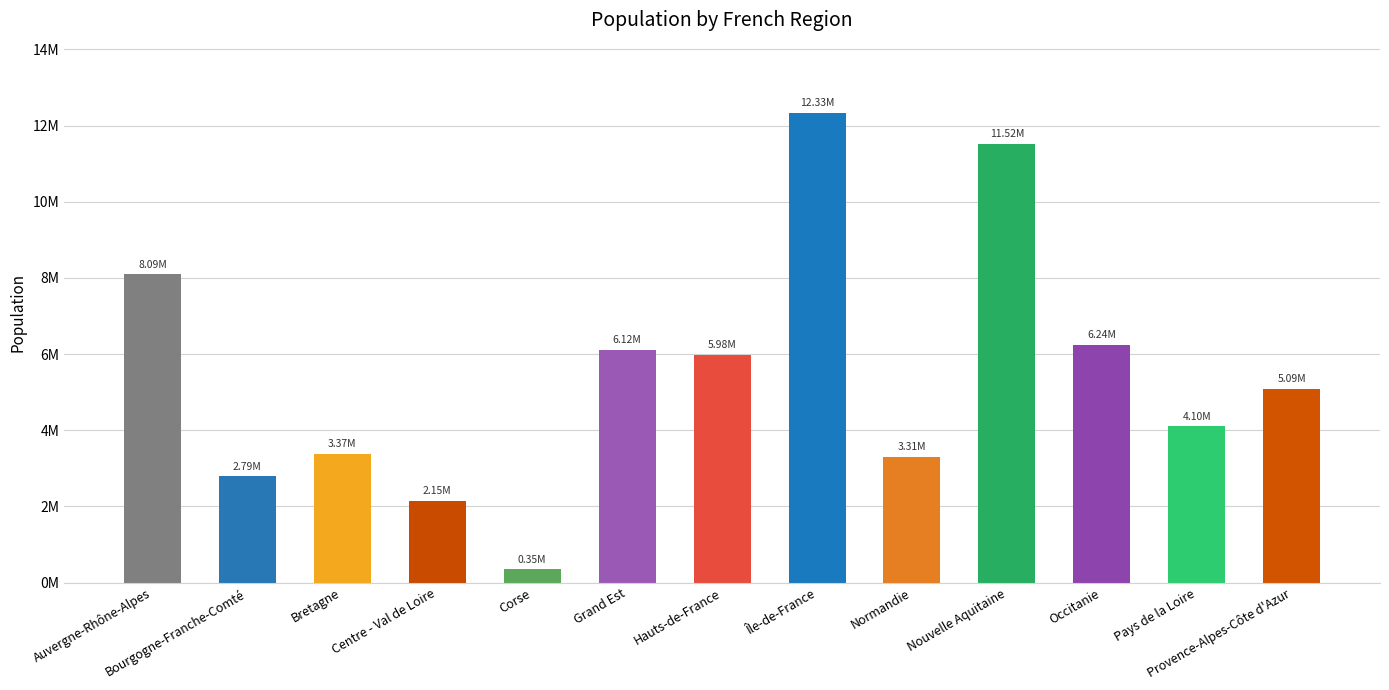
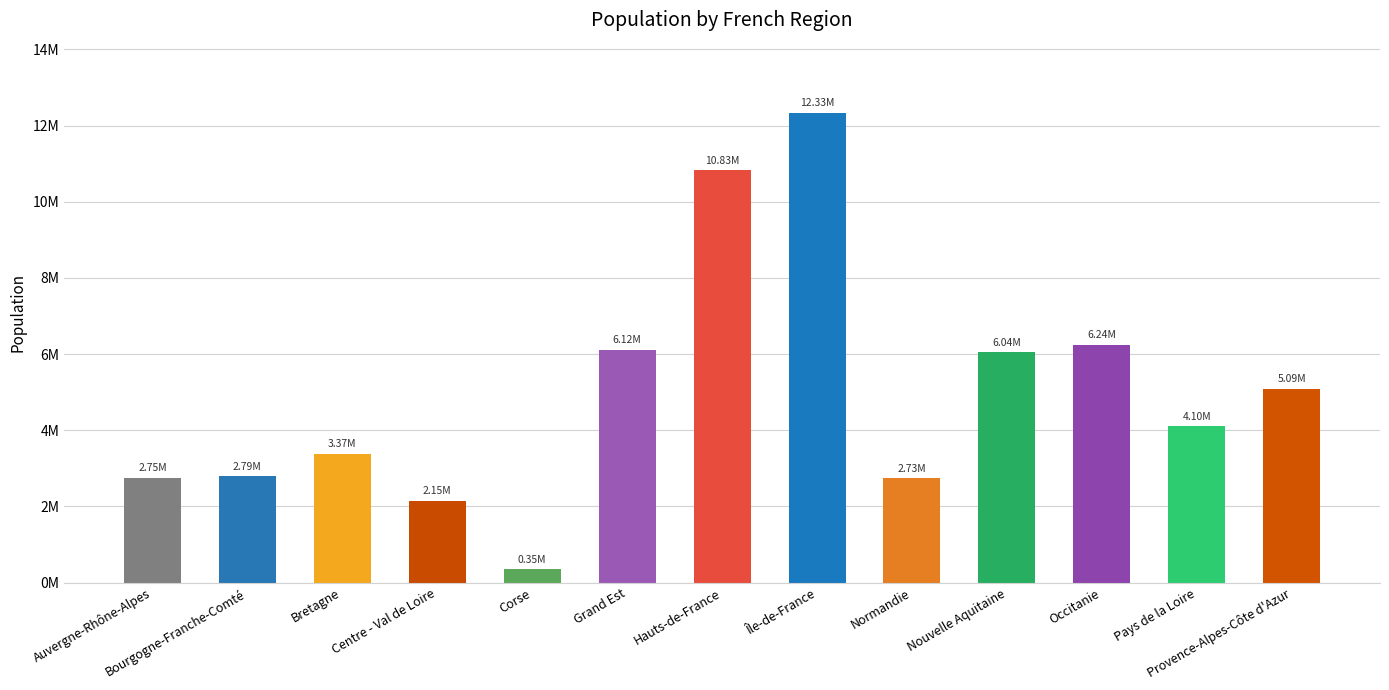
  {
-   "Auvergne-Rhône-Alpes": "8.09M",
+   "Auvergne-Rhône-Alpes": "2.75M",
    "Bourgogne-Franche-Comté": "2.79M",
    "Bretagne": "3.37M",
    "Centre - Val de Loire": "2.15M",
    "Corse": "0.35M",
    "Grand Est": "6.12M",
-   "Hauts-de-France": "5.98M",
+   "Hauts-de-France": "10.83M",
    "Île-de-France": "12.33M",
-   "Normandie": "3.31M",
-   "Nouvelle Aquitaine": "11.52M",
+   "Normandie": "2.73M",
+   "Nouvelle Aquitaine": "6.04M",
    "Occitanie": "6.24M",
    "Pays de la Loire": "4.10M",
    "Provence-Alpes-Côte d'Azur": "5.09M"
  }
